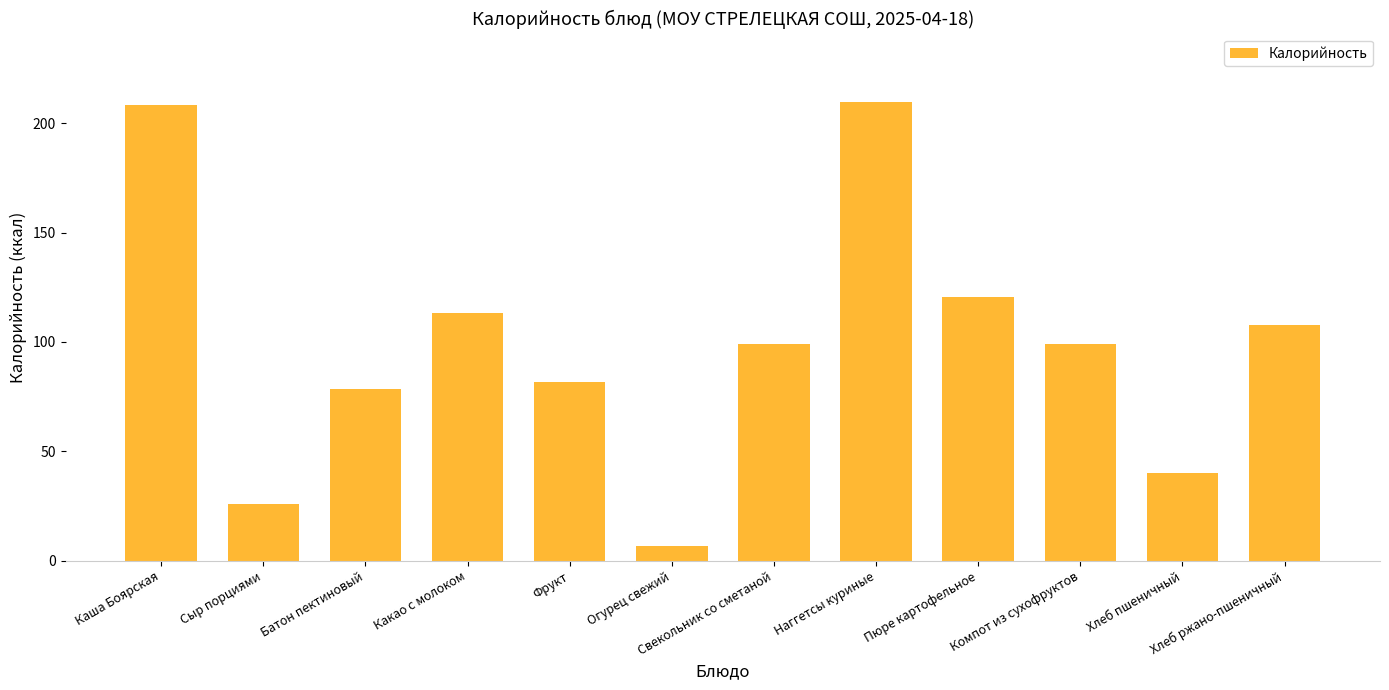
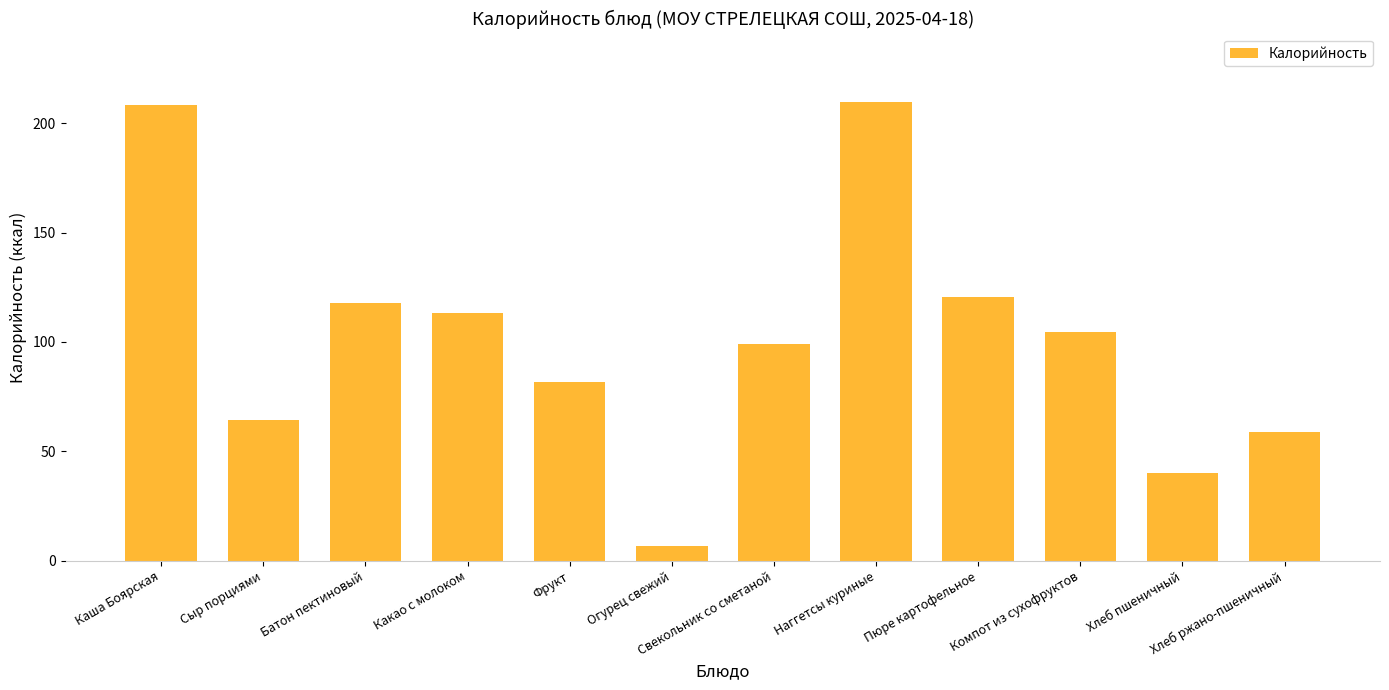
  {
    "Каша Боярская": 208,
-   "Сыр порциями": 26,
-   "Батон пектиновый": 79,
+   "Сыр порциями": 64,
+   "Батон пектиновый": 118,
    "Какао с молоком": 113,
    "Фрукт": 82,
    "Огурец свежий": 7,
    "Свекольник со сметаной": 99,
    "Наггетсы куриные": 210,
    "Пюре картофельное": 120,
-   "Компот из сухофруктов": 99,
+   "Компот из сухофруктов": 104,
    "Хлеб пшеничный": 40,
-   "Хлеб ржано-пшеничный": 108
+   "Хлеб ржано-пшеничный": 59
  }
